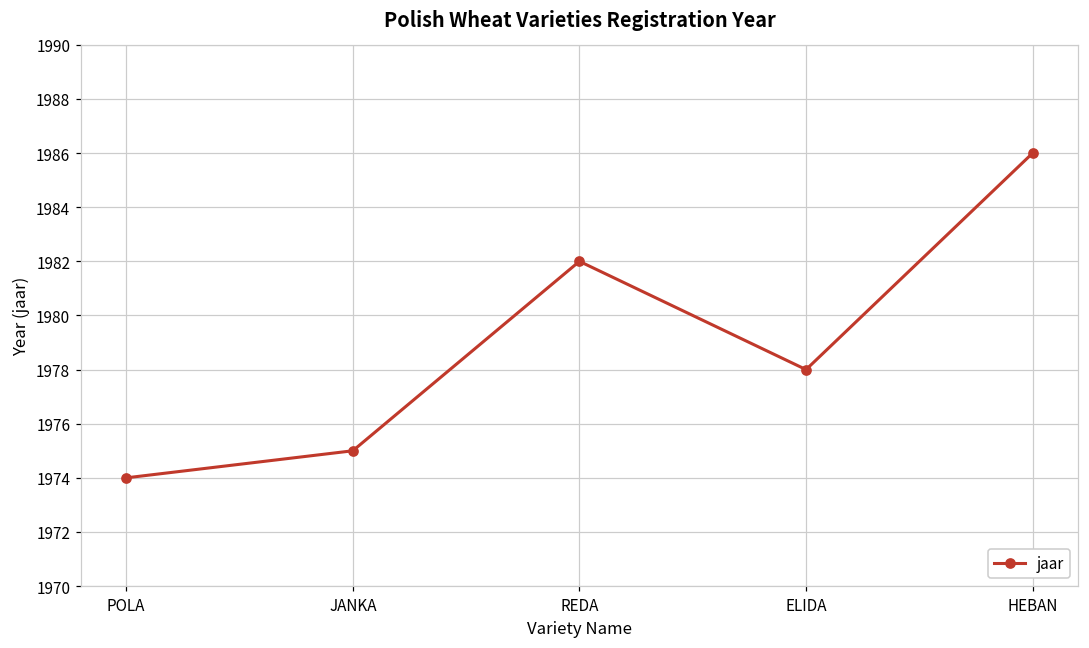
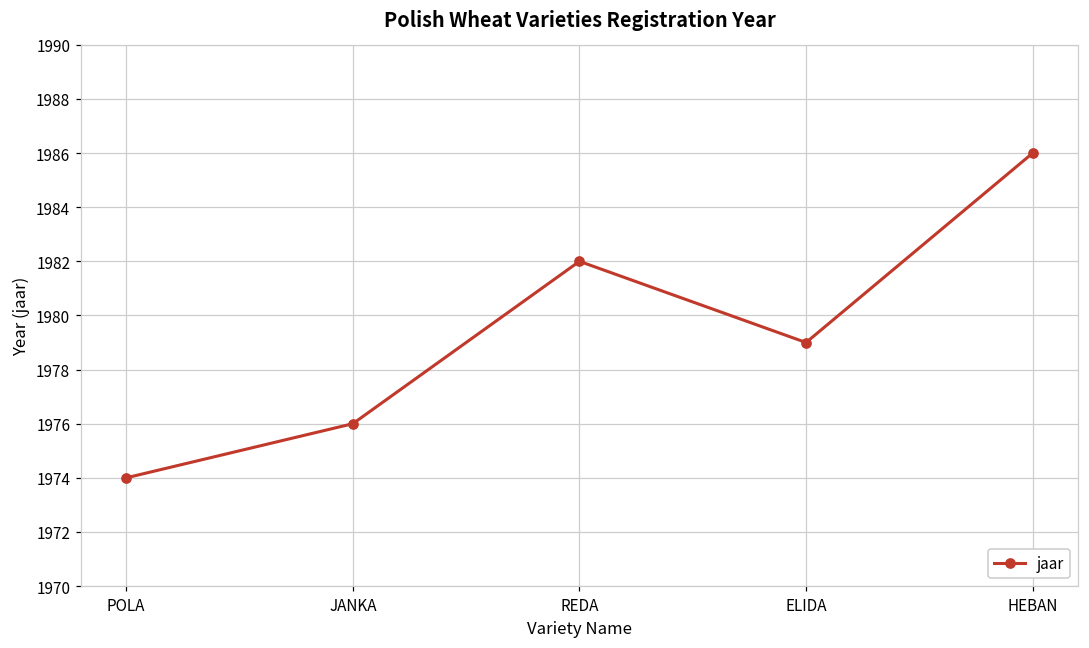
  {
    "POLA": 1974,
-   "JANKA": 1975,
+   "JANKA": 1976,
    "REDA": 1982,
-   "ELIDA": 1978,
+   "ELIDA": 1979,
    "HEBAN": 1986
  }
